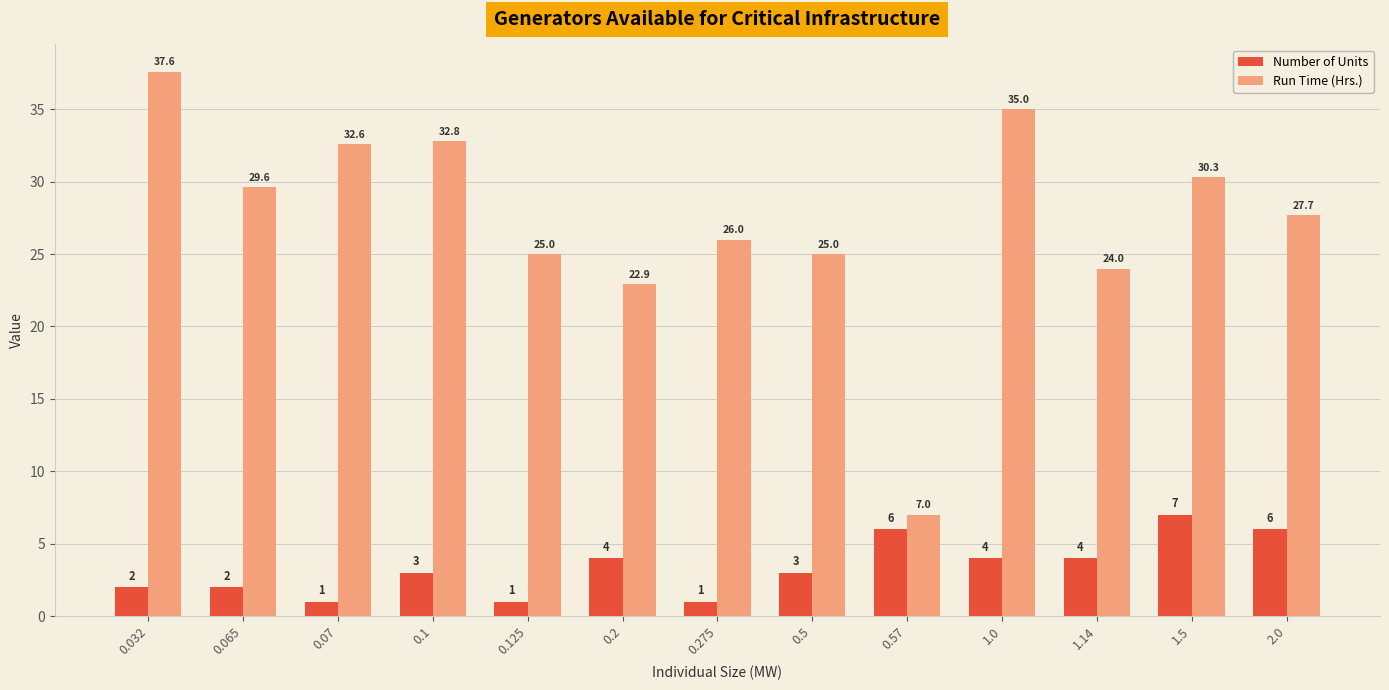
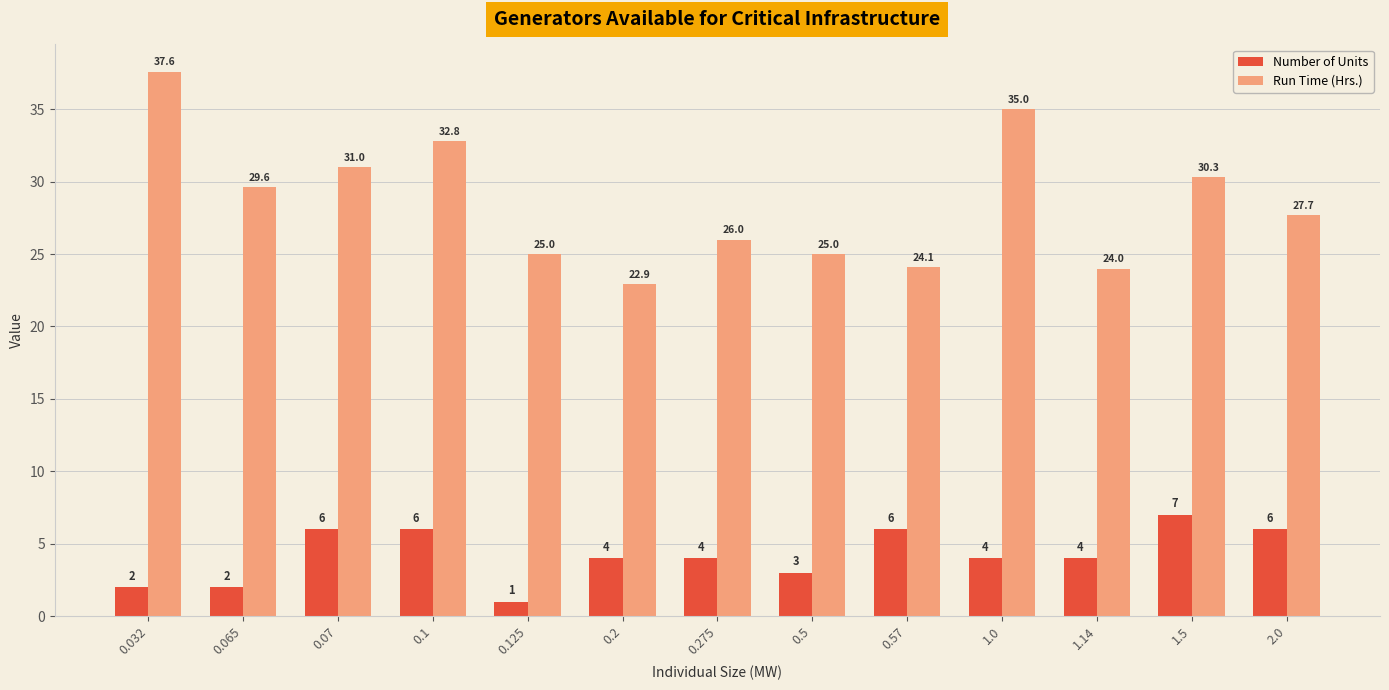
  {
    "Number of Units": {
      "0.032": 2,
      "0.065": 2,
-     "0.07": 1,
-     "0.1": 3,
+     "0.07": 6,
+     "0.1": 6,
      "0.125": 1,
      "0.2": 4,
-     "0.275": 1,
+     "0.275": 4,
      "0.5": 3,
      "0.57": 6,
      "1.0": 4,
      "1.14": 4,
      "1.5": 7,
      "2.0": 6
    },
    "Run Time (Hrs.)": {
      "0.032": 37.6,
      "0.065": 29.6,
-     "0.07": 32.6,
+     "0.07": 31.0,
      "0.1": 32.8,
      "0.125": 25.0,
      "0.2": 22.9,
      "0.275": 26.0,
      "0.5": 25.0,
-     "0.57": 7.0,
+     "0.57": 24.1,
      "1.0": 35.0,
      "1.14": 24.0,
      "1.5": 30.3,
      "2.0": 27.7
    }
  }
